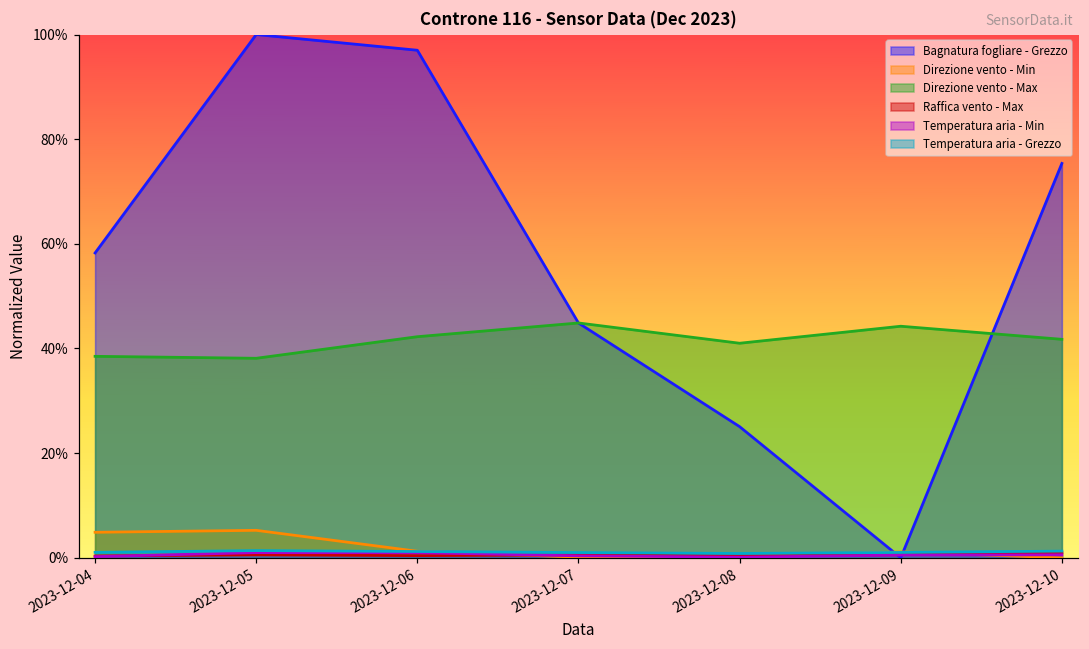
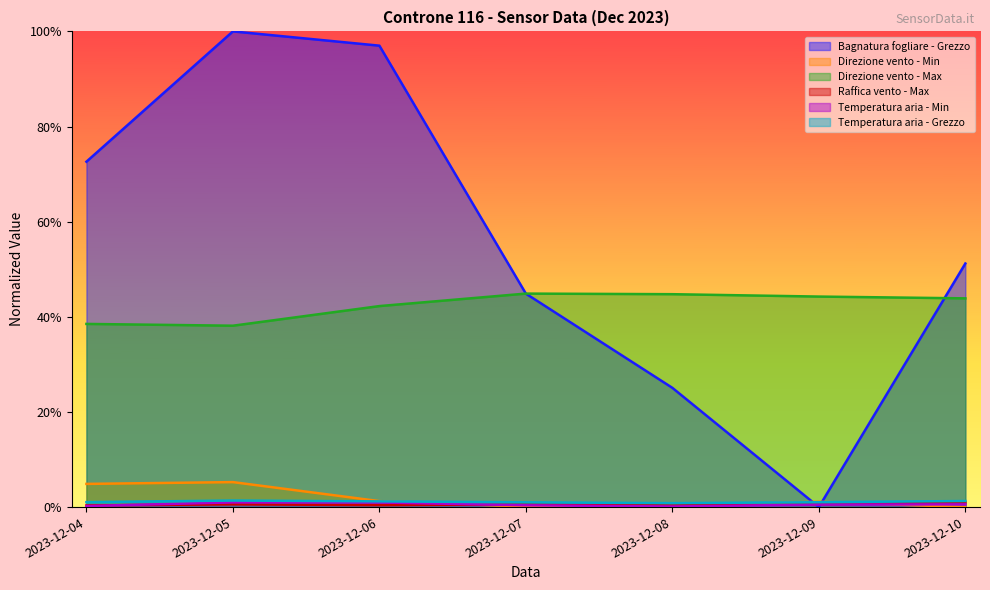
  {
    "Bagnatura fogliare - Grezzo": {
-     "2023-12-04": "58%",
+     "2023-12-04": "73%",
      "2023-12-05": "100%",
      "2023-12-06": "97%",
      "2023-12-08": "25%",
-     "2023-12-10": "75%"
+     "2023-12-10": "51%"
    },
    "Direzione vento - Min": {
      "2023-12-04": "5%",
      "2023-12-05": "5%",
      "2023-12-10": "0%"
    },
    "Direzione vento - Max": {
      "2023-12-04": "39%",
      "2023-12-05": "38%",
      "2023-12-06": "42%",
-     "2023-12-08": "41%",
+     "2023-12-08": "45%",
      "2023-12-09": "44%",
-     "2023-12-10": "42%"
+     "2023-12-10": "44%"
    },
    "Raffica vento - Max": {
      "2023-12-06": "0%"
    },
    "Temperatura aria - Grezzo": {
      "2023-12-04": "1%"
    }
  }
